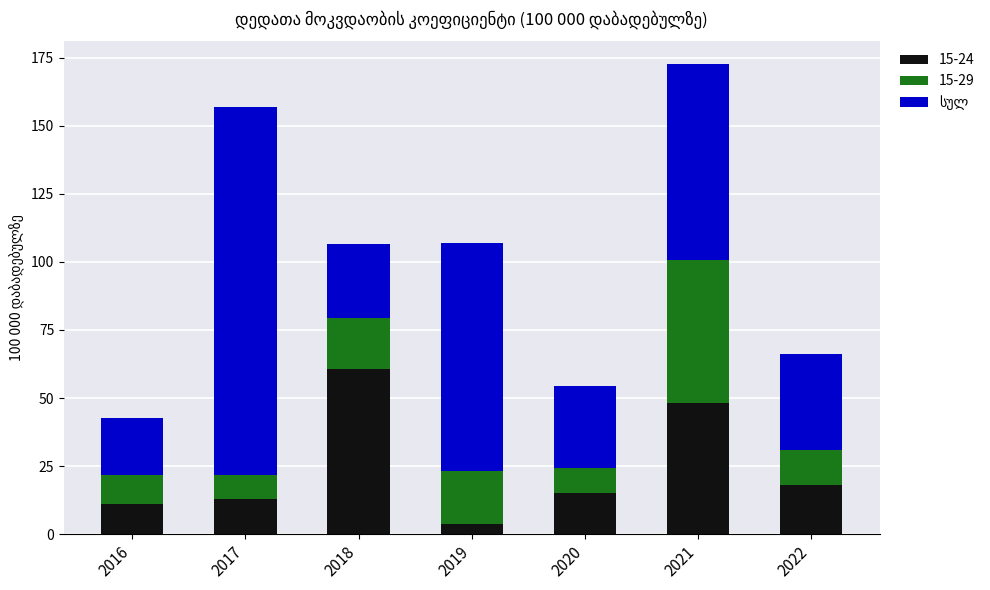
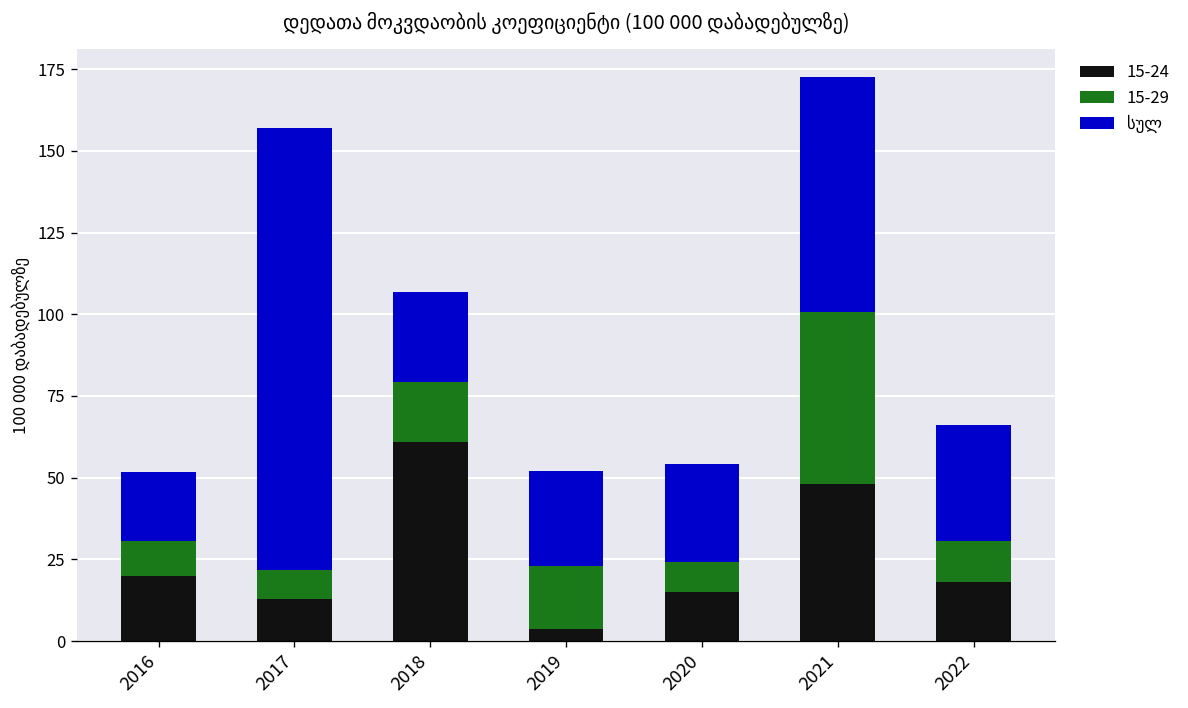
  {
    "15-24": {
-     "2016": 11,
+     "2016": 20,
      "2017": 13,
      "2018": 61,
      "2019": 4,
      "2020": 15,
      "2021": 48,
      "2022": 18
    },
    "15-29": {
      "2016": 11,
      "2017": 9,
      "2018": 18,
      "2019": 19,
      "2020": 9,
      "2021": 53,
      "2022": 13
    },
    "სულ": {
      "2016": 21,
      "2017": 135,
      "2018": 27,
-     "2019": 84,
+     "2019": 29,
      "2020": 30,
      "2021": 72,
      "2022": 35
    }
  }
